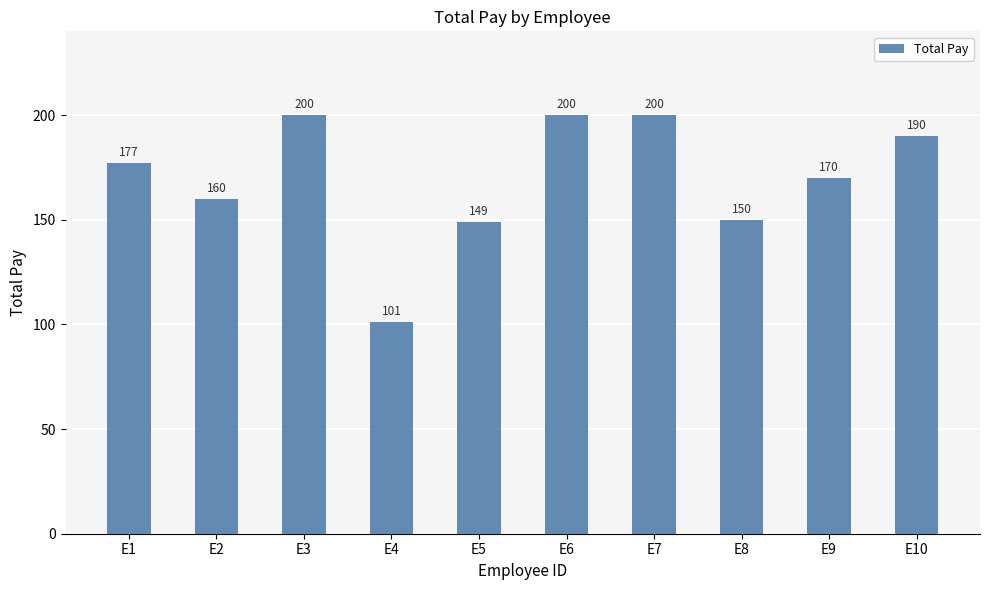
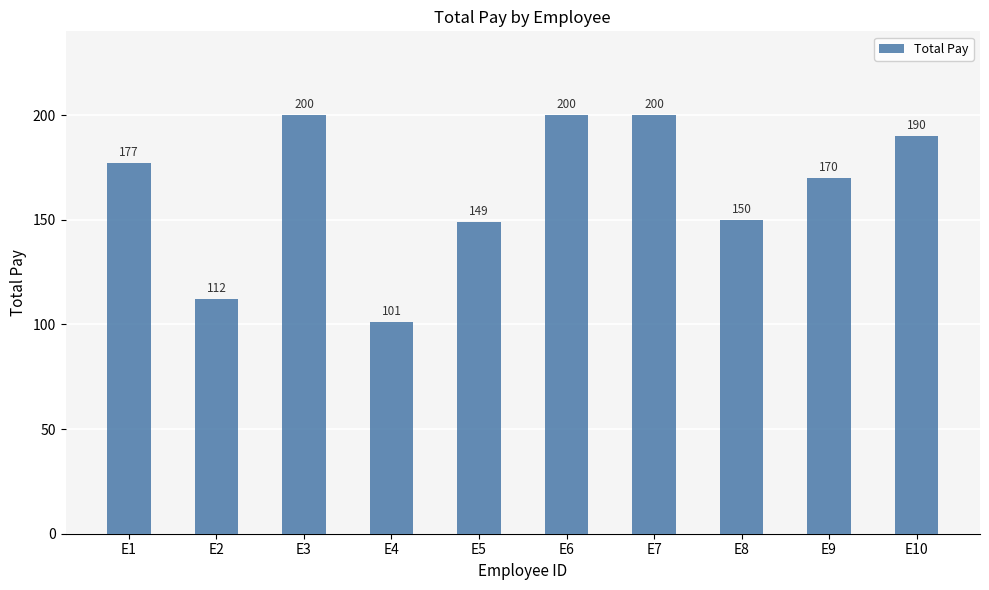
  {
    "E1": 177,
-   "E2": 160,
+   "E2": 112,
    "E3": 200,
    "E4": 101,
    "E5": 149,
    "E6": 200,
    "E7": 200,
    "E8": 150,
    "E9": 170,
    "E10": 190
  }
